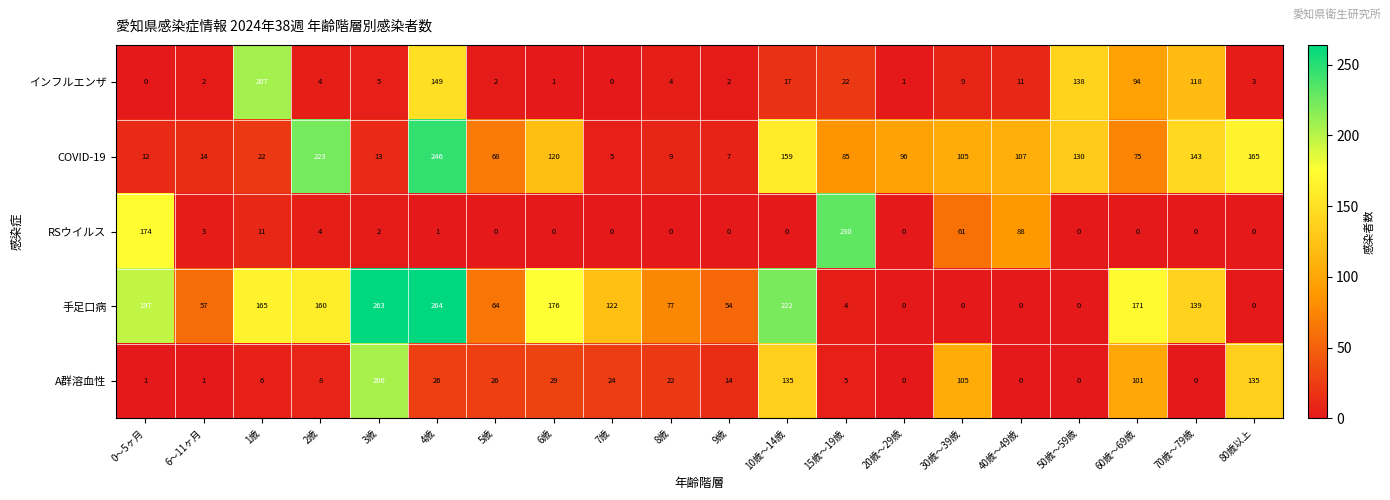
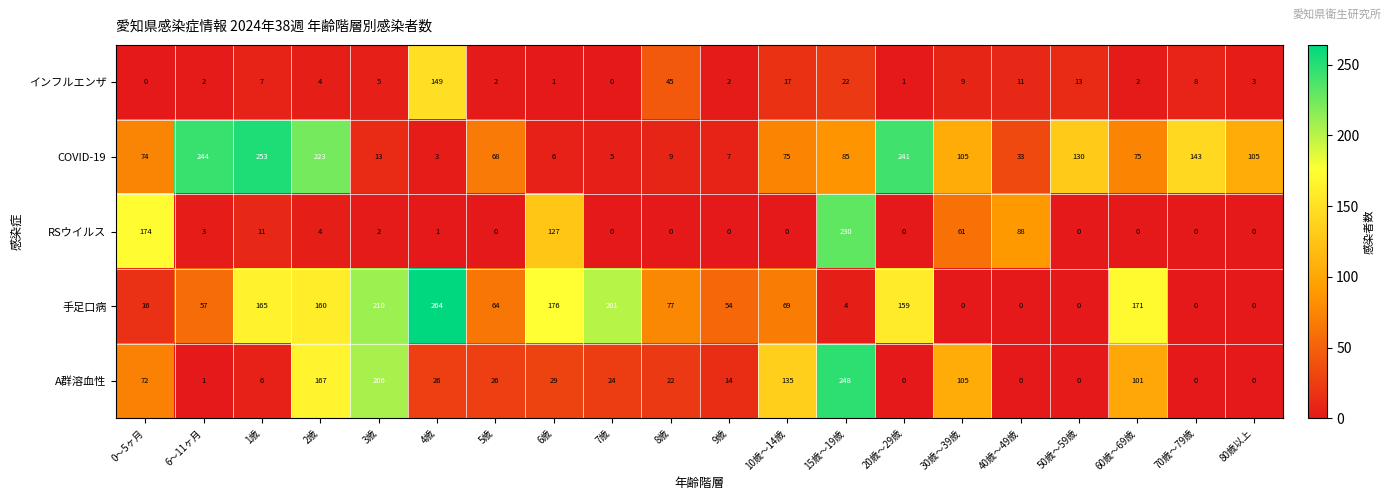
  {
    "インフルエンザ": {
      "0～5ヶ月": 0,
      "6～11ヶ月": 2,
-     "1歳": 207,
+     "1歳": 7,
      "2歳": 4,
      "3歳": 5,
      "4歳": 149,
      "5歳": 2,
      "6歳": 1,
      "7歳": 0,
-     "8歳": 4,
+     "8歳": 45,
      "9歳": 2,
      "10歳～14歳": 17,
      "15歳～19歳": 22,
      "20歳～29歳": 1,
      "30歳～39歳": 9,
      "40歳～49歳": 11,
-     "50歳～59歳": 138,
-     "60歳～69歳": 94,
-     "70歳～79歳": 118,
+     "50歳～59歳": 13,
+     "60歳～69歳": 2,
+     "70歳～79歳": 8,
      "80歳以上": 3
    },
    "COVID-19": {
-     "0～5ヶ月": 12,
-     "6～11ヶ月": 14,
-     "1歳": 22,
+     "0～5ヶ月": 74,
+     "6～11ヶ月": 244,
+     "1歳": 253,
      "2歳": 223,
      "3歳": 13,
-     "4歳": 246,
+     "4歳": 3,
      "5歳": 68,
-     "6歳": 120,
+     "6歳": 6,
      "7歳": 5,
      "8歳": 9,
      "9歳": 7,
-     "10歳～14歳": 159,
+     "10歳～14歳": 75,
      "15歳～19歳": 85,
-     "20歳～29歳": 96,
+     "20歳～29歳": 241,
      "30歳～39歳": 105,
-     "40歳～49歳": 107,
+     "40歳～49歳": 33,
      "50歳～59歳": 130,
      "60歳～69歳": 75,
      "70歳～79歳": 143,
-     "80歳以上": 165
+     "80歳以上": 105
    },
    "RSウイルス": {
      "0～5ヶ月": 174,
      "6～11ヶ月": 3,
      "1歳": 11,
      "2歳": 4,
      "3歳": 2,
      "4歳": 1,
      "5歳": 0,
-     "6歳": 0,
+     "6歳": 127,
      "7歳": 0,
      "8歳": 0,
      "9歳": 0,
      "10歳～14歳": 0,
      "15歳～19歳": 230,
      "20歳～29歳": 0,
      "30歳～39歳": 61,
      "40歳～49歳": 88,
      "50歳～59歳": 0,
      "60歳～69歳": 0,
      "70歳～79歳": 0,
      "80歳以上": 0
    },
    "手足口病": {
-     "0～5ヶ月": 197,
+     "0～5ヶ月": 16,
      "6～11ヶ月": 57,
      "1歳": 165,
      "2歳": 160,
-     "3歳": 263,
+     "3歳": 210,
      "4歳": 264,
      "5歳": 64,
      "6歳": 176,
-     "7歳": 122,
+     "7歳": 201,
      "8歳": 77,
      "9歳": 54,
-     "10歳～14歳": 222,
+     "10歳～14歳": 69,
      "15歳～19歳": 4,
-     "20歳～29歳": 0,
+     "20歳～29歳": 159,
      "30歳～39歳": 0,
      "40歳～49歳": 0,
      "50歳～59歳": 0,
      "60歳～69歳": 171,
-     "70歳～79歳": 139,
+     "70歳～79歳": 0,
      "80歳以上": 0
    },
    "A群溶血性": {
-     "0～5ヶ月": 1,
+     "0～5ヶ月": 72,
      "6～11ヶ月": 1,
      "1歳": 6,
-     "2歳": 8,
+     "2歳": 167,
      "3歳": 206,
      "4歳": 26,
      "5歳": 26,
      "6歳": 29,
      "7歳": 24,
      "8歳": 22,
      "9歳": 14,
      "10歳～14歳": 135,
-     "15歳～19歳": 5,
+     "15歳～19歳": 248,
      "20歳～29歳": 0,
      "30歳～39歳": 105,
      "40歳～49歳": 0,
      "50歳～59歳": 0,
      "60歳～69歳": 101,
      "70歳～79歳": 0,
-     "80歳以上": 135
+     "80歳以上": 0
    }
  }
